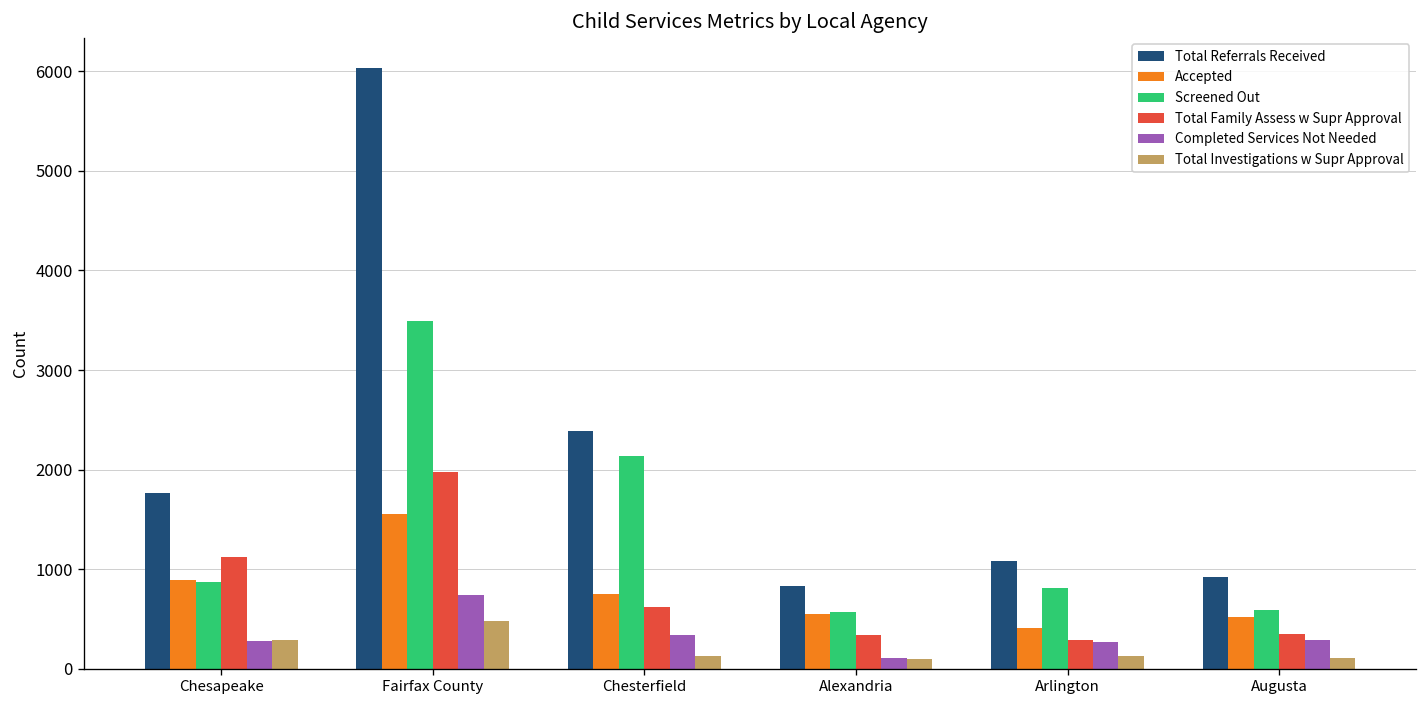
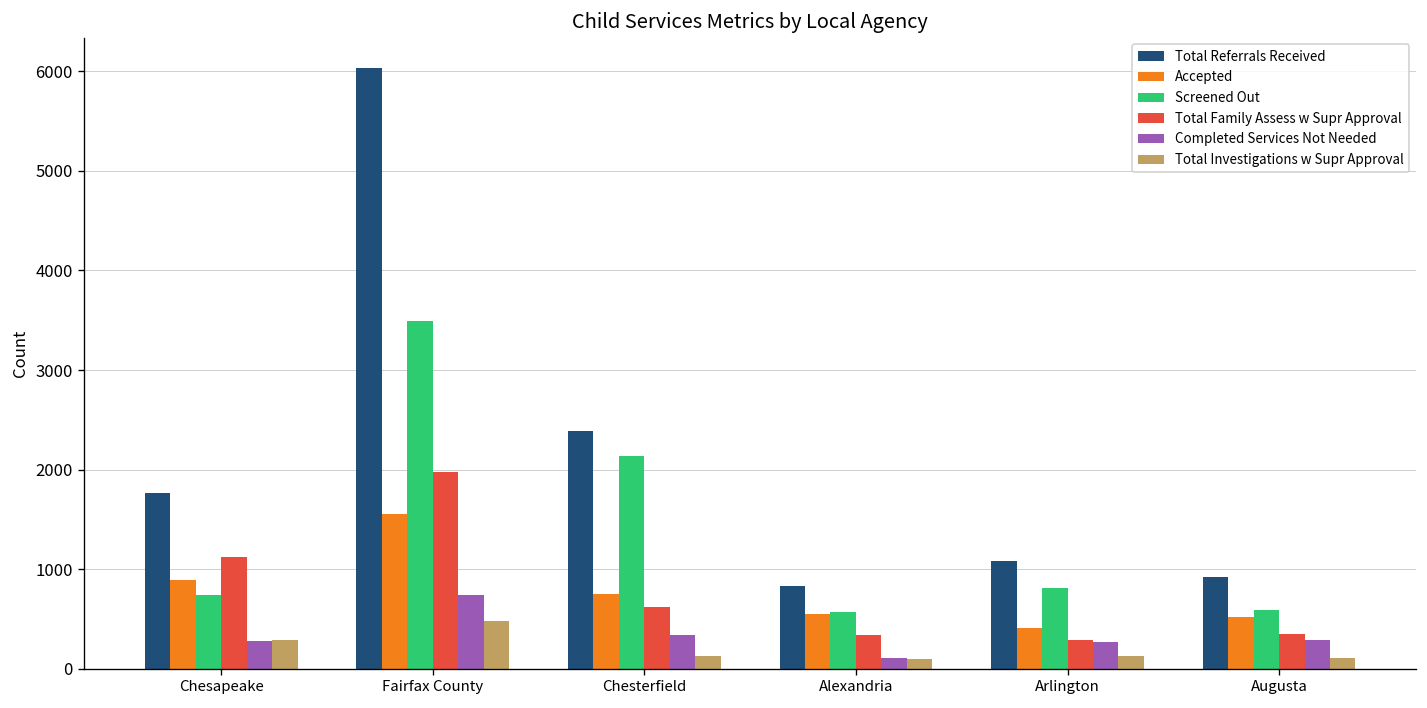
  {
    "Total Referrals Received": {
      "Chesapeake": 1800,
      "Fairfax County": 6000,
      "Chesterfield": 2400,
      "Alexandria": 800,
      "Arlington": 1100,
      "Augusta": 900
    },
    "Accepted": {
      "Chesapeake": 900,
      "Fairfax County": 1600,
      "Chesterfield": 800,
      "Alexandria": 500,
      "Arlington": 400,
      "Augusta": 500
    },
    "Screened Out": {
-     "Chesapeake": 900,
+     "Chesapeake": 700,
      "Fairfax County": 3500,
      "Chesterfield": 2100,
      "Alexandria": 600,
      "Arlington": 800,
      "Augusta": 600
    },
    "Total Family Assess w Supr Approval": {
      "Chesapeake": 1100,
      "Fairfax County": 2000,
      "Chesterfield": 600,
      "Alexandria": 300,
      "Arlington": 300,
      "Augusta": 300
    },
    "Completed Services Not Needed": {
      "Chesapeake": 300,
      "Fairfax County": 700,
      "Chesterfield": 300,
      "Alexandria": 100,
      "Arlington": 300,
      "Augusta": 300
    },
    "Total Investigations w Supr Approval": {
      "Chesapeake": 300,
      "Fairfax County": 500,
      "Chesterfield": 100,
      "Alexandria": 100,
      "Arlington": 100,
      "Augusta": 100
    }
  }
